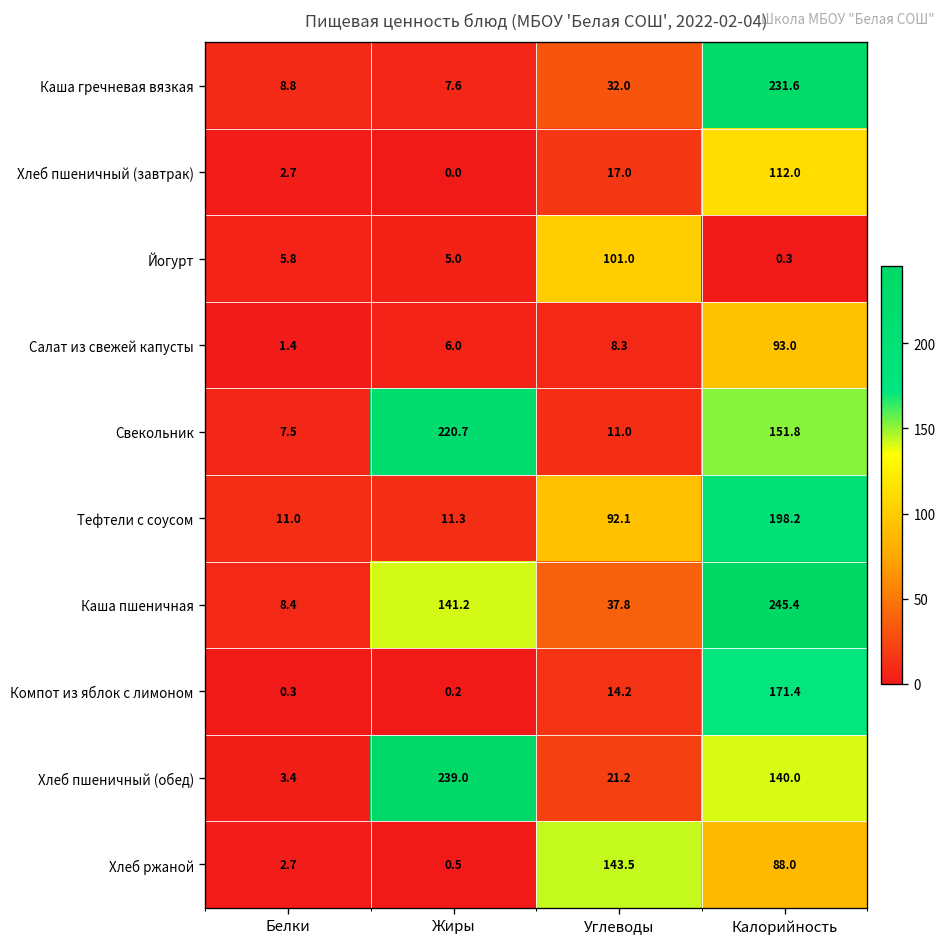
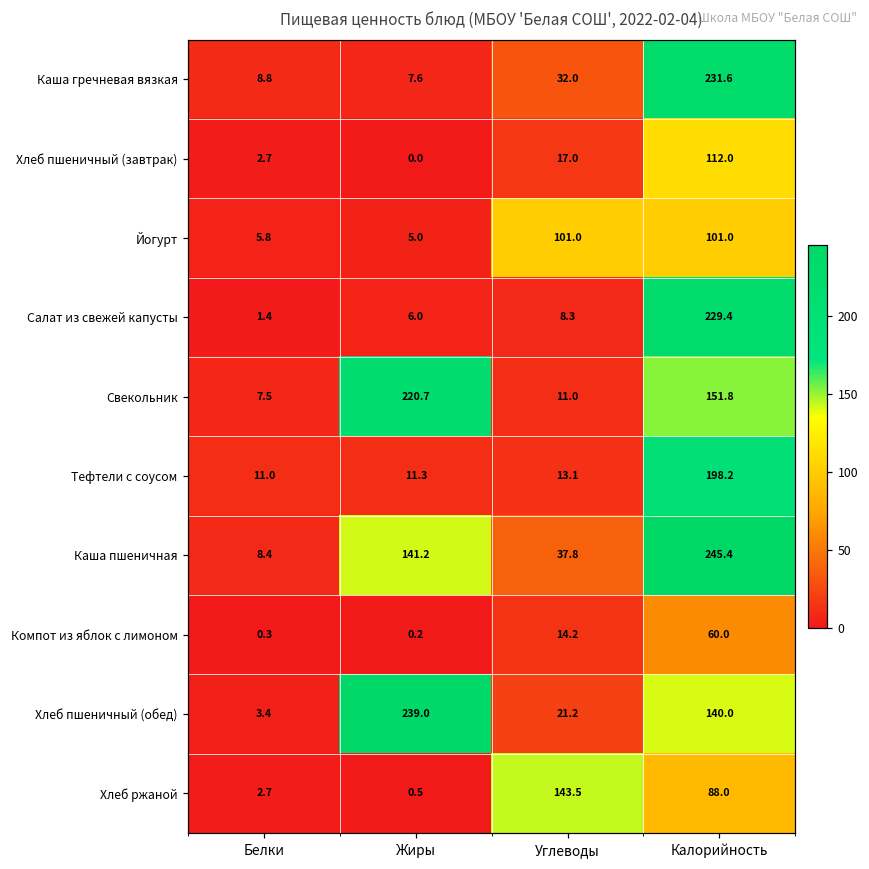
  {
    "Каша гречневая вязкая": {
      "Белки": 8.8,
      "Жиры": 7.6,
      "Углеводы": 32.0,
      "Калорийность": 231.6
    },
    "Хлеб пшеничный (завтрак)": {
      "Белки": 2.7,
      "Жиры": 0.0,
      "Углеводы": 17.0,
      "Калорийность": 112.0
    },
    "Йогурт": {
      "Белки": 5.8,
      "Жиры": 5.0,
      "Углеводы": 101.0,
-     "Калорийность": 0.3
+     "Калорийность": 101.0
    },
    "Салат из свежей капусты": {
      "Белки": 1.4,
      "Жиры": 6.0,
      "Углеводы": 8.3,
-     "Калорийность": 93.0
+     "Калорийность": 229.4
    },
    "Свекольник": {
      "Белки": 7.5,
      "Жиры": 220.7,
      "Углеводы": 11.0,
      "Калорийность": 151.8
    },
    "Тефтели с соусом": {
      "Белки": 11.0,
      "Жиры": 11.3,
-     "Углеводы": 92.1,
+     "Углеводы": 13.1,
      "Калорийность": 198.2
    },
    "Каша пшеничная": {
      "Белки": 8.4,
      "Жиры": 141.2,
      "Углеводы": 37.8,
      "Калорийность": 245.4
    },
    "Компот из яблок с лимоном": {
      "Белки": 0.3,
      "Жиры": 0.2,
      "Углеводы": 14.2,
-     "Калорийность": 171.4
+     "Калорийность": 60.0
    },
    "Хлеб пшеничный (обед)": {
      "Белки": 3.4,
      "Жиры": 239.0,
      "Углеводы": 21.2,
      "Калорийность": 140.0
    },
    "Хлеб ржаной": {
      "Белки": 2.7,
      "Жиры": 0.5,
      "Углеводы": 143.5,
      "Калорийность": 88.0
    }
  }
